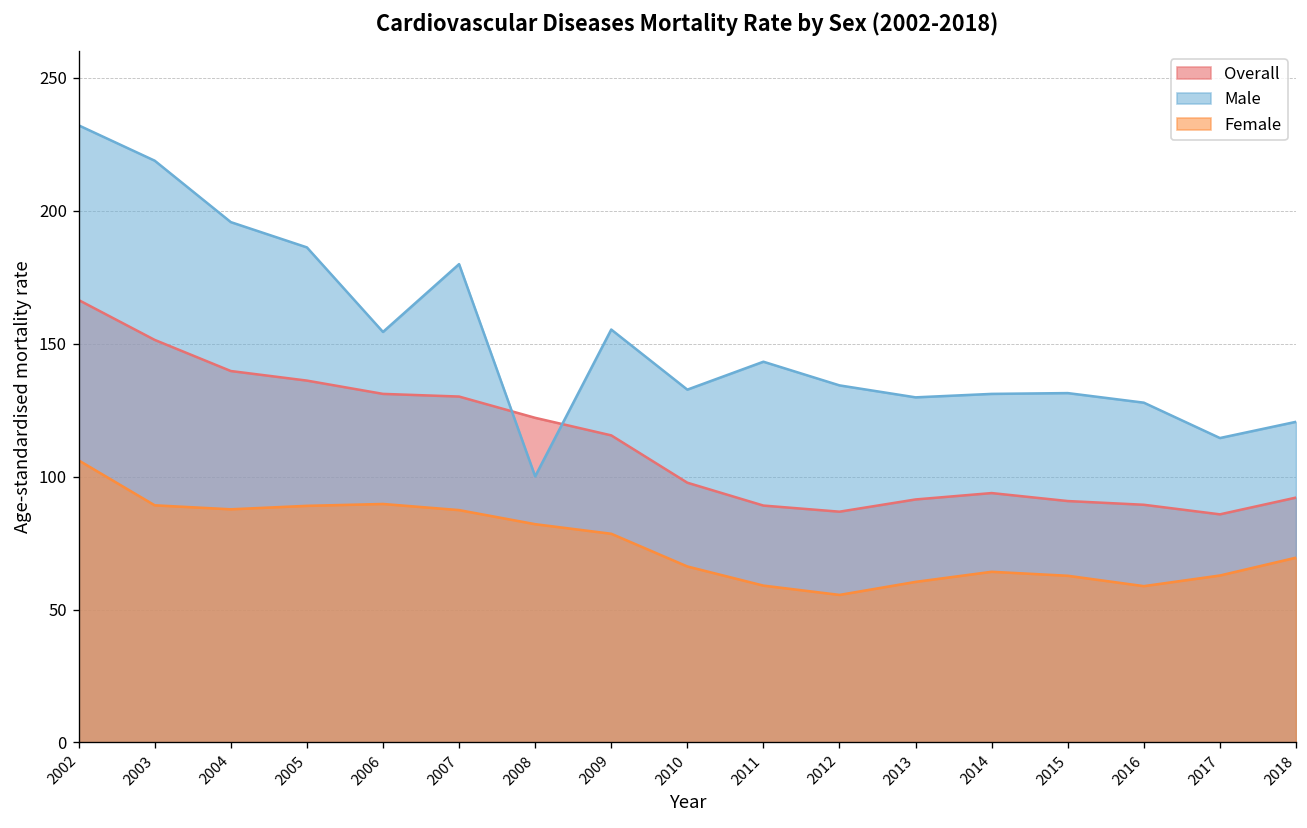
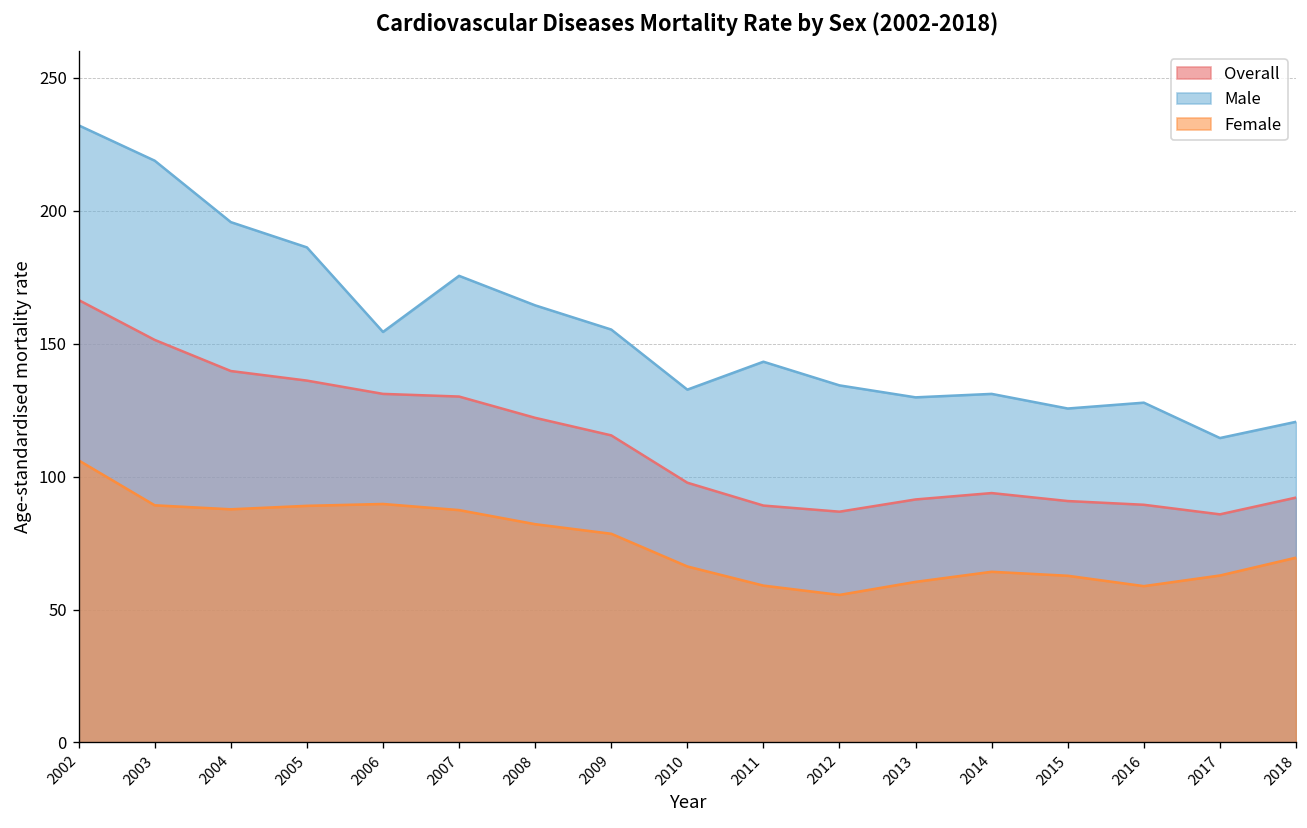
  {
    "Male": {
      "2002": 232,
      "2003": 219,
      "2004": 196,
      "2005": 186,
      "2006": 154,
-     "2007": 180,
-     "2008": 100,
+     "2007": 176,
+     "2008": 164,
      "2009": 155,
      "2010": 133,
      "2011": 143,
      "2012": 134,
      "2013": 130,
      "2014": 131,
-     "2015": 131,
+     "2015": 126,
      "2016": 128,
      "2017": 115,
      "2018": 121
    }
  }
